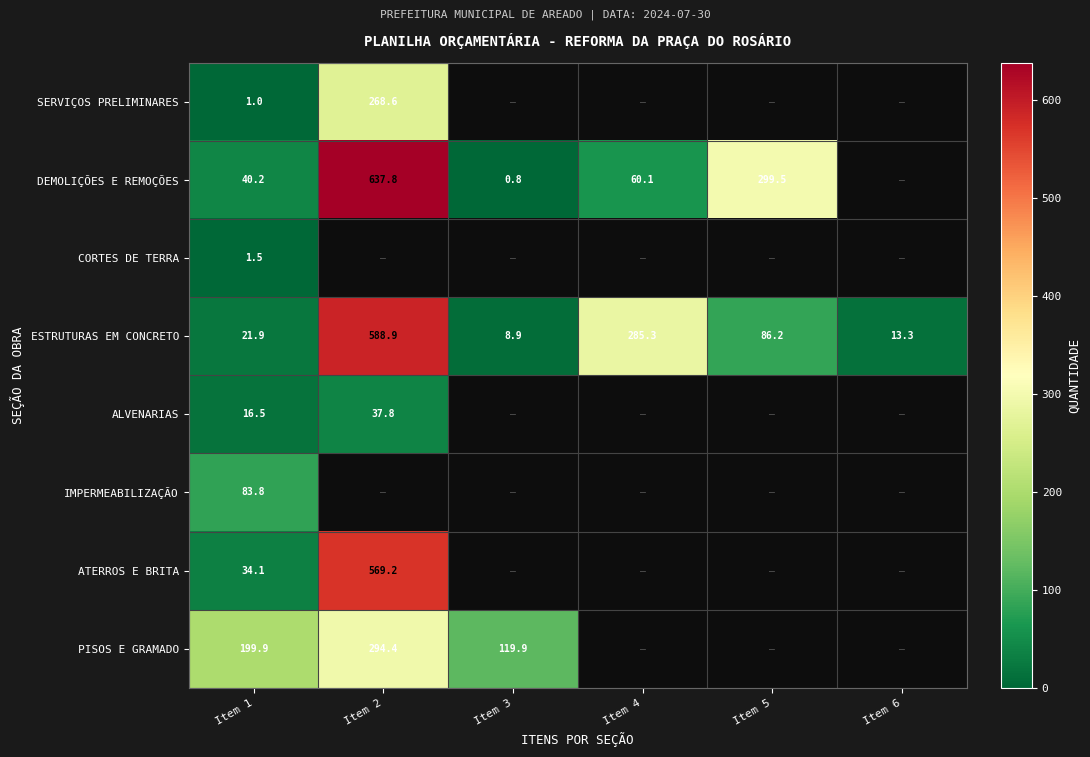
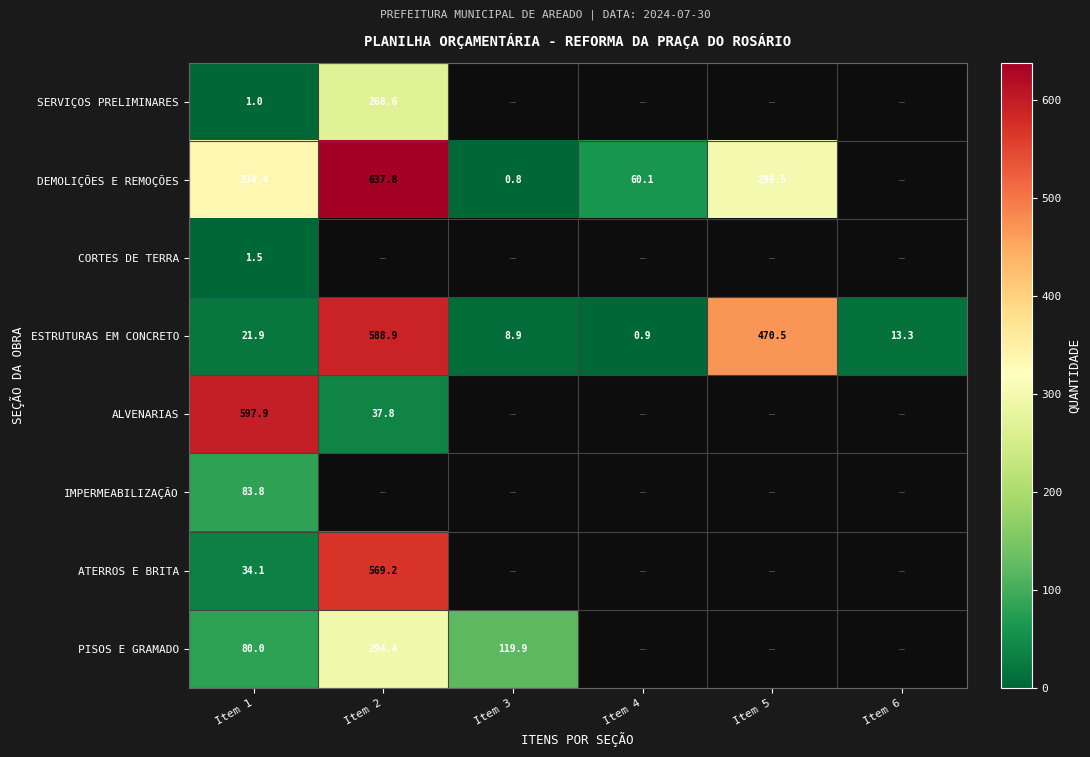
  {
    "SERVIÇOS PRELIMINARES": {
      "Item 1": 1.0,
      "Item 2": 268.6
    },
    "DEMOLIÇÕES E REMOÇÕES": {
-     "Item 1": 40.2,
+     "Item 1": 334.4,
      "Item 2": 637.8,
      "Item 3": 0.8,
      "Item 4": 60.1,
      "Item 5": 299.5
    },
    "CORTES DE TERRA": {
      "Item 1": 1.5
    },
    "ESTRUTURAS EM CONCRETO": {
      "Item 1": 21.9,
      "Item 2": 588.9,
      "Item 3": 8.9,
-     "Item 4": 285.3,
-     "Item 5": 86.2,
+     "Item 4": 0.9,
+     "Item 5": 470.5,
      "Item 6": 13.3
    },
    "ALVENARIAS": {
-     "Item 1": 16.5,
+     "Item 1": 597.9,
      "Item 2": 37.8
    },
    "IMPERMEABILIZAÇÃO": {
      "Item 1": 83.8
    },
    "ATERROS E BRITA": {
      "Item 1": 34.1,
      "Item 2": 569.2
    },
    "PISOS E GRAMADO": {
-     "Item 1": 199.9,
+     "Item 1": 80.0,
      "Item 2": 294.4,
      "Item 3": 119.9
    }
  }
